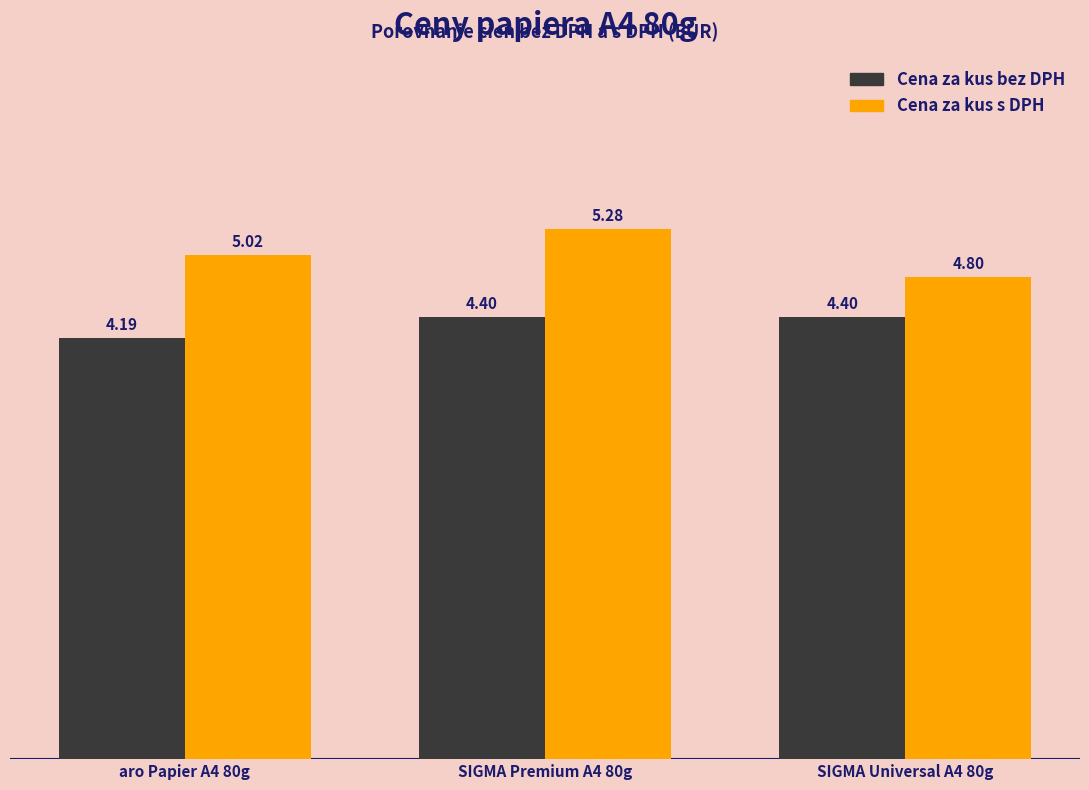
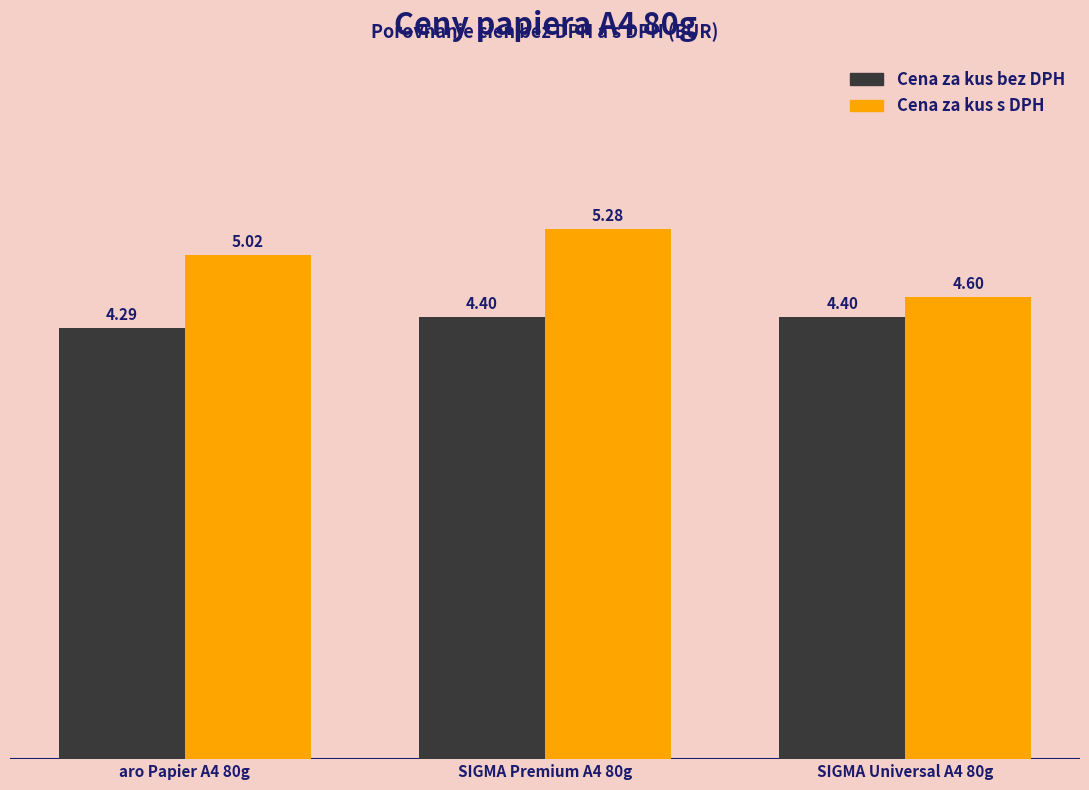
  {
    "Cena za kus bez DPH": {
-     "aro Papier A4 80g": 4.19,
+     "aro Papier A4 80g": 4.29,
      "SIGMA Premium A4 80g": 4.40,
      "SIGMA Universal A4 80g": 4.40
    },
    "Cena za kus s DPH": {
      "aro Papier A4 80g": 5.02,
      "SIGMA Premium A4 80g": 5.28,
-     "SIGMA Universal A4 80g": 4.80
+     "SIGMA Universal A4 80g": 4.60
    }
  }
